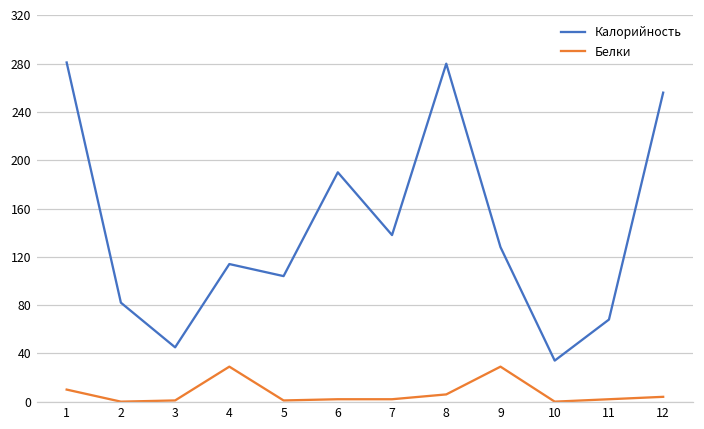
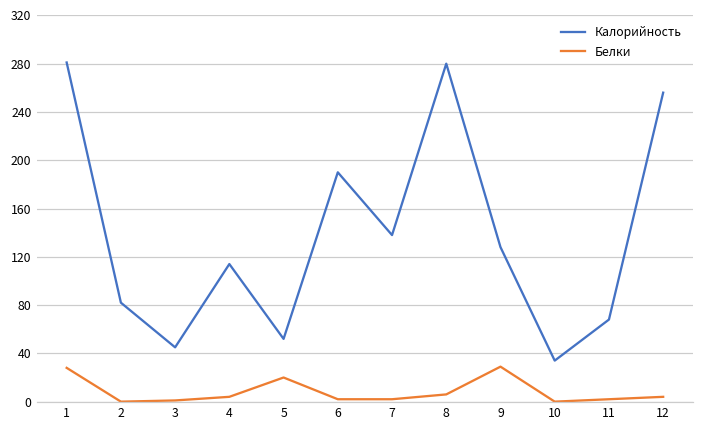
  {
    "Калорийность": {
      "1": 281,
      "2": 82,
      "3": 45,
      "4": 114,
-     "5": 104,
+     "5": 52,
      "6": 190,
      "7": 138,
      "8": 280,
      "9": 128,
      "10": 34,
      "11": 68,
      "12": 256
    },
    "Белки": {
-     "1": 10,
+     "1": 28,
      "2": 0,
      "3": 1,
-     "4": 29,
-     "5": 1,
+     "4": 4,
+     "5": 20,
      "6": 2,
      "7": 2,
      "8": 6,
      "9": 29,
      "10": 0,
      "11": 2,
      "12": 4
    }
  }
